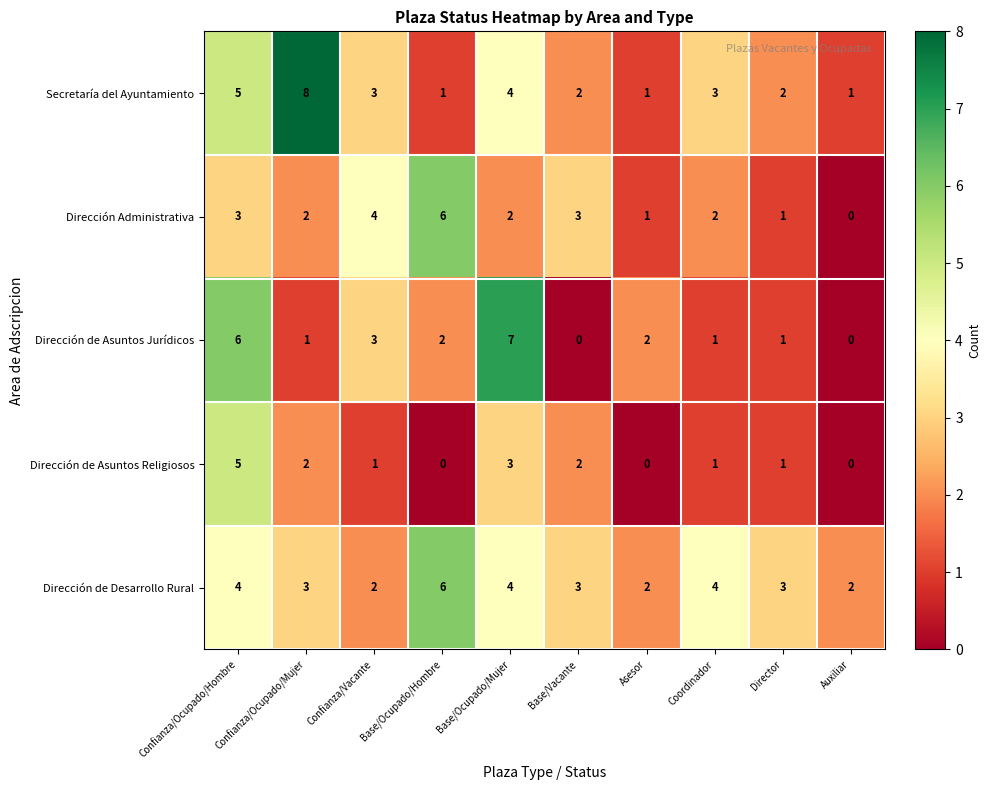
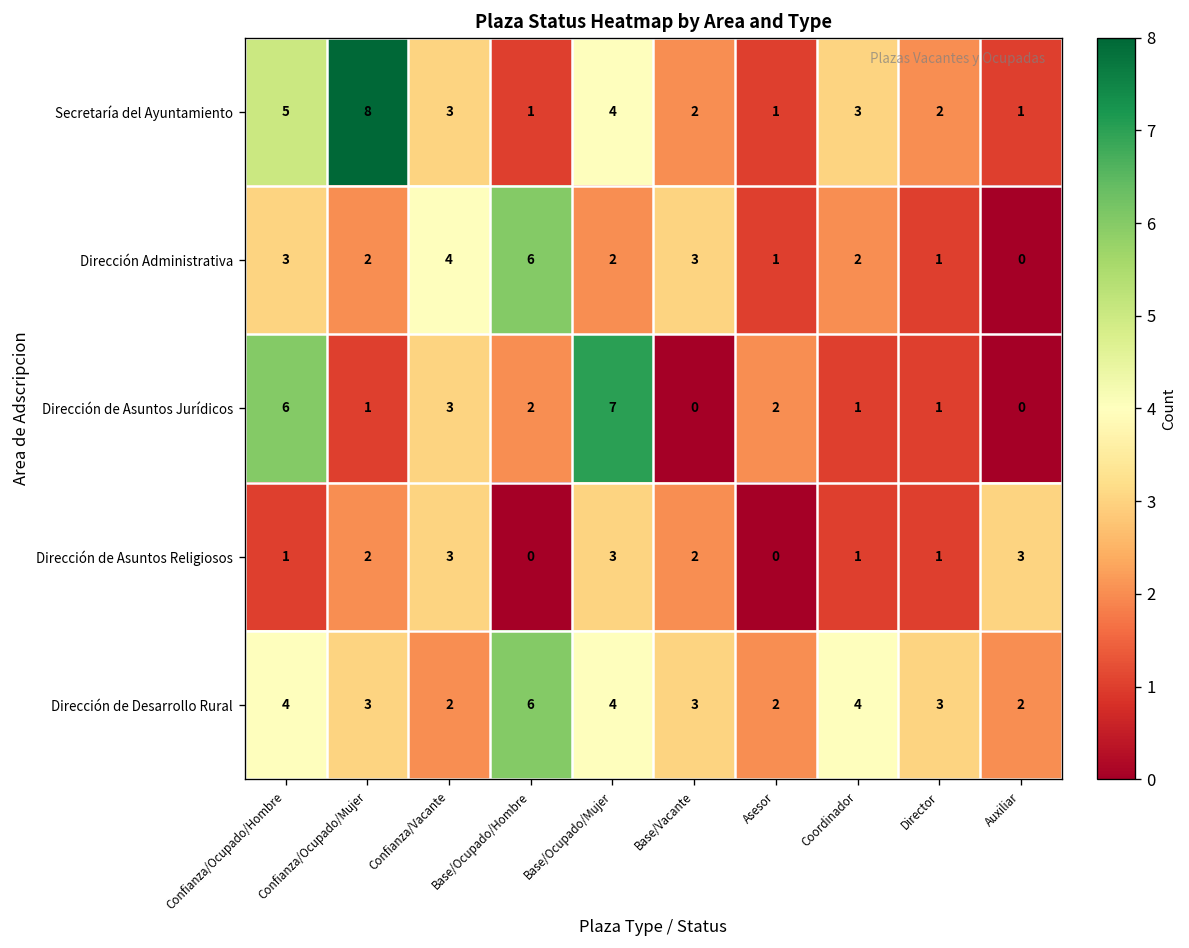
  {
    "Secretaría del Ayuntamiento": {
      "Confianza/Ocupado/Hombre": 5,
      "Confianza/Ocupado/Mujer": 8,
      "Confianza/Vacante": 3,
      "Base/Ocupado/Hombre": 1,
      "Base/Ocupado/Mujer": 4,
      "Base/Vacante": 2,
      "Asesor": 1,
      "Coordinador": 3,
      "Auxiliar": 1
    },
    "Dirección Administrativa": {
      "Confianza/Ocupado/Hombre": 3,
      "Confianza/Ocupado/Mujer": 2,
      "Confianza/Vacante": 4,
      "Base/Ocupado/Hombre": 6,
      "Base/Ocupado/Mujer": 2,
      "Base/Vacante": 3,
      "Asesor": 1,
      "Coordinador": 2,
      "Director": 1,
      "Auxiliar": 0
    },
    "Dirección de Asuntos Jurídicos": {
      "Confianza/Ocupado/Hombre": 6,
      "Confianza/Ocupado/Mujer": 1,
      "Confianza/Vacante": 3,
      "Base/Ocupado/Hombre": 2,
      "Base/Ocupado/Mujer": 7,
      "Base/Vacante": 0,
      "Asesor": 2,
      "Coordinador": 1,
      "Director": 1,
      "Auxiliar": 0
    },
    "Dirección de Asuntos Religiosos": {
-     "Confianza/Ocupado/Hombre": 5,
+     "Confianza/Ocupado/Hombre": 1,
      "Confianza/Ocupado/Mujer": 2,
-     "Confianza/Vacante": 1,
+     "Confianza/Vacante": 3,
      "Base/Ocupado/Hombre": 0,
      "Base/Ocupado/Mujer": 3,
      "Base/Vacante": 2,
      "Asesor": 0,
      "Coordinador": 1,
      "Director": 1,
-     "Auxiliar": 0
+     "Auxiliar": 3
    },
    "Dirección de Desarrollo Rural": {
      "Confianza/Ocupado/Hombre": 4,
      "Confianza/Ocupado/Mujer": 3,
      "Confianza/Vacante": 2,
      "Base/Ocupado/Hombre": 6,
      "Base/Ocupado/Mujer": 4,
      "Base/Vacante": 3,
      "Asesor": 2,
      "Coordinador": 4,
      "Director": 3,
      "Auxiliar": 2
    }
  }
